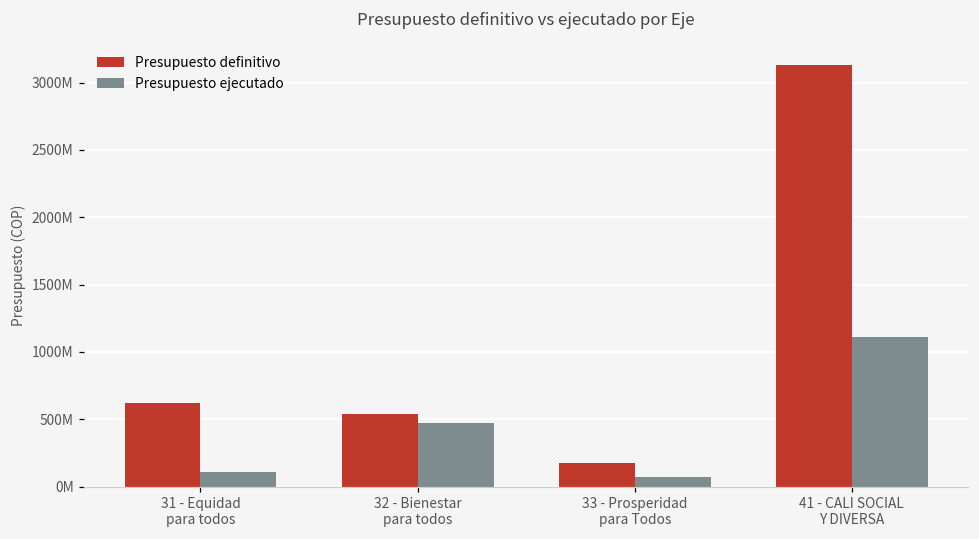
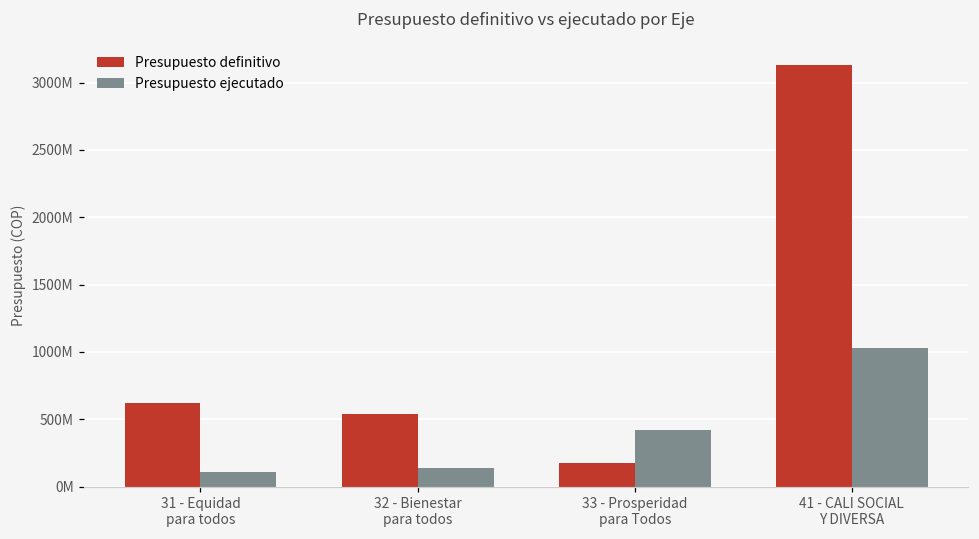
  {
    "Presupuesto definitivo": {
      "31 - Equidad para todos": 620000000,
      "32 - Bienestar para todos": 540000000,
      "33 - Prosperidad para Todos": 170000000,
      "41 - CALI SOCIAL Y DIVERSA": 3130000000
    },
    "Presupuesto ejecutado": {
      "31 - Equidad para todos": 110000000,
-     "32 - Bienestar para todos": 470000000,
-     "33 - Prosperidad para Todos": 70000000,
-     "41 - CALI SOCIAL Y DIVERSA": 1110000000
+     "32 - Bienestar para todos": 130000000,
+     "33 - Prosperidad para Todos": 420000000,
+     "41 - CALI SOCIAL Y DIVERSA": 1030000000
    }
  }
